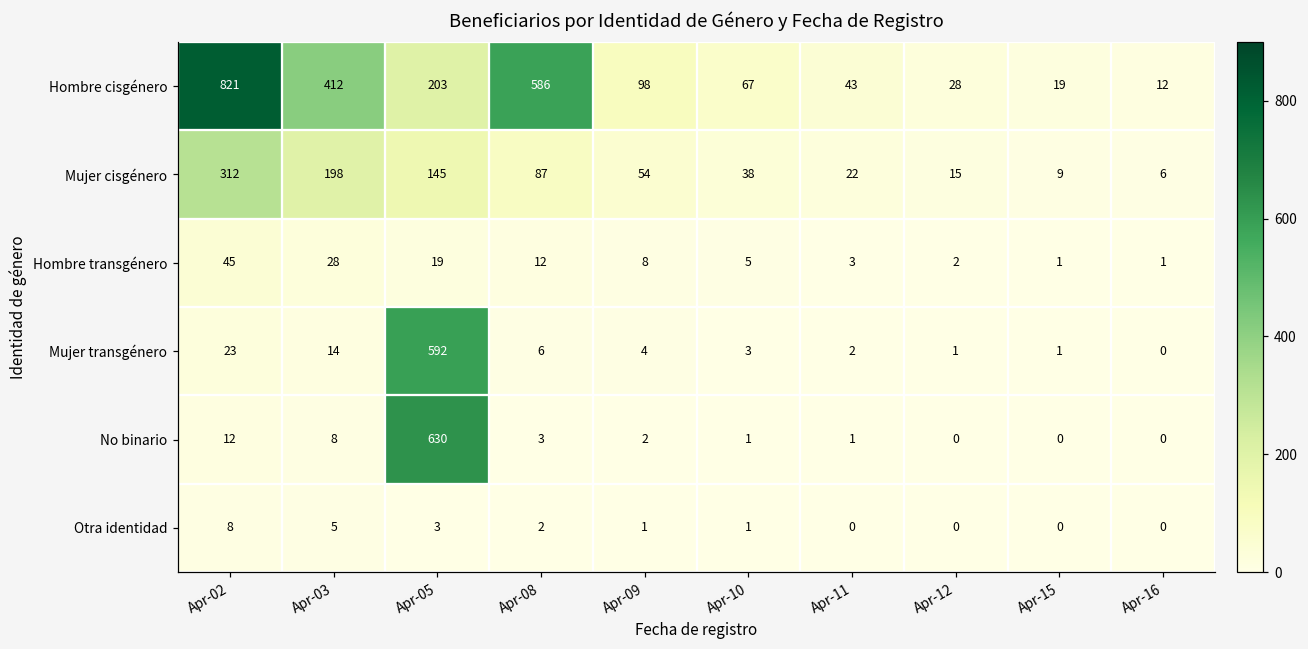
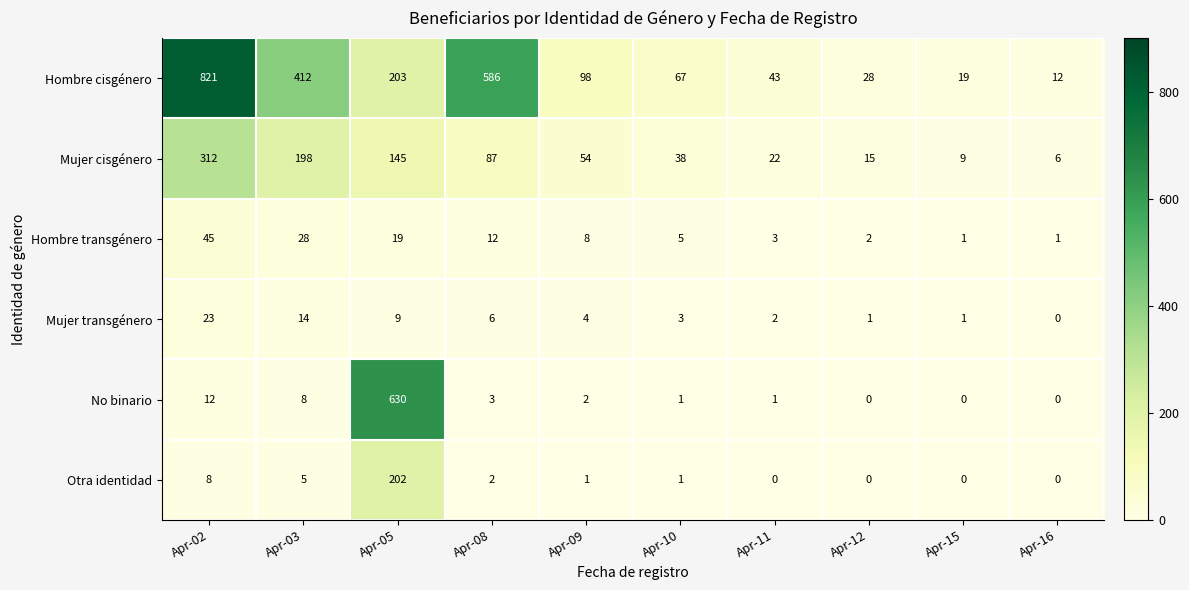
  {
    "Hombre cisgénero": {
      "Apr-02": 821,
      "Apr-03": 412,
      "Apr-05": 203,
      "Apr-08": 586,
      "Apr-09": 98,
      "Apr-10": 67,
      "Apr-11": 43,
      "Apr-12": 28,
      "Apr-15": 19,
      "Apr-16": 12
    },
    "Mujer cisgénero": {
      "Apr-02": 312,
      "Apr-03": 198,
      "Apr-05": 145,
      "Apr-08": 87,
      "Apr-09": 54,
      "Apr-10": 38,
      "Apr-11": 22,
      "Apr-12": 15,
      "Apr-15": 9,
      "Apr-16": 6
    },
    "Hombre transgénero": {
      "Apr-02": 45,
      "Apr-03": 28,
      "Apr-05": 19,
      "Apr-08": 12,
      "Apr-09": 8,
      "Apr-10": 5,
      "Apr-11": 3,
      "Apr-12": 2,
      "Apr-15": 1,
      "Apr-16": 1
    },
    "Mujer transgénero": {
      "Apr-02": 23,
      "Apr-03": 14,
-     "Apr-05": 592,
+     "Apr-05": 9,
      "Apr-08": 6,
      "Apr-09": 4,
      "Apr-10": 3,
      "Apr-11": 2,
      "Apr-12": 1,
      "Apr-15": 1,
      "Apr-16": 0
    },
    "No binario": {
      "Apr-02": 12,
      "Apr-03": 8,
      "Apr-05": 630,
      "Apr-08": 3,
      "Apr-09": 2,
      "Apr-10": 1,
      "Apr-11": 1,
      "Apr-12": 0,
      "Apr-15": 0,
      "Apr-16": 0
    },
    "Otra identidad": {
      "Apr-02": 8,
      "Apr-03": 5,
-     "Apr-05": 3,
+     "Apr-05": 202,
      "Apr-08": 2,
      "Apr-09": 1,
      "Apr-10": 1,
      "Apr-11": 0,
      "Apr-12": 0,
      "Apr-15": 0,
      "Apr-16": 0
    }
  }
